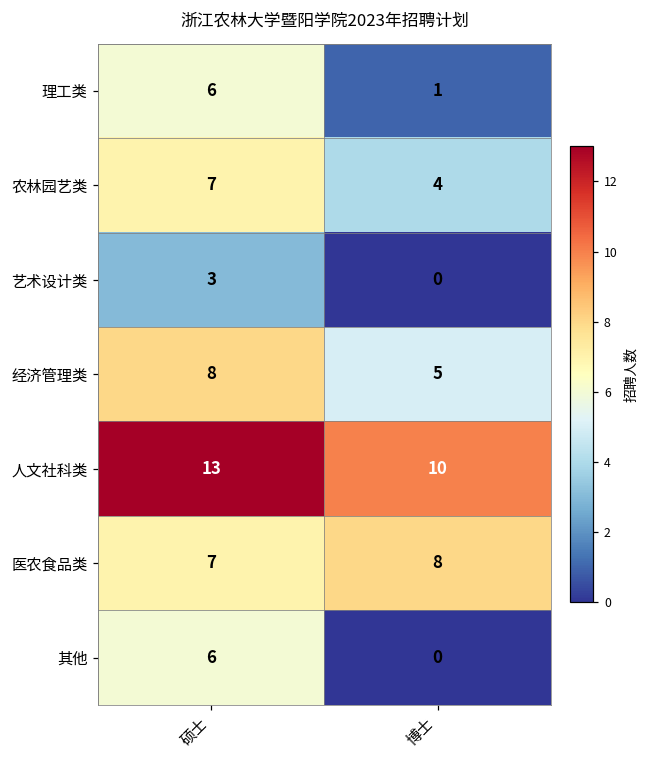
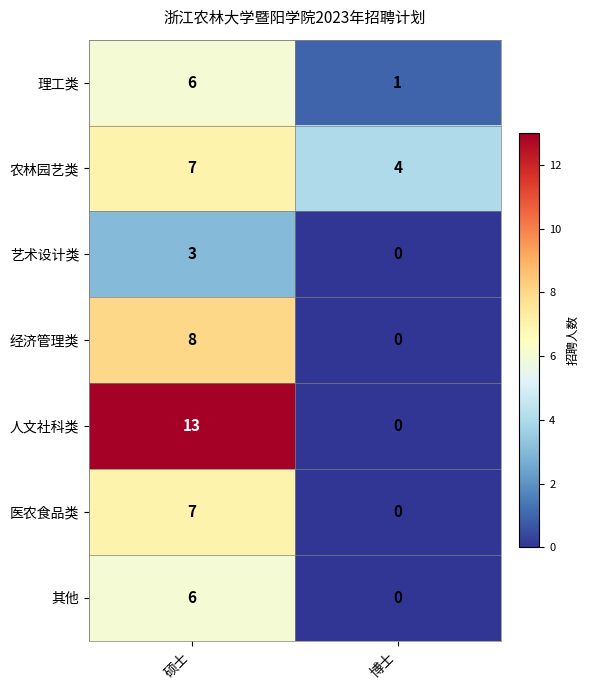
  {
    "理工类": {
      "硕士": 6,
      "博士": 1
    },
    "农林园艺类": {
      "硕士": 7,
      "博士": 4
    },
    "艺术设计类": {
      "硕士": 3,
      "博士": 0
    },
    "经济管理类": {
      "硕士": 8,
-     "博士": 5
+     "博士": 0
    },
    "人文社科类": {
      "硕士": 13,
-     "博士": 10
+     "博士": 0
    },
    "医农食品类": {
      "硕士": 7,
-     "博士": 8
+     "博士": 0
    },
    "其他": {
      "硕士": 6,
      "博士": 0
    }
  }
